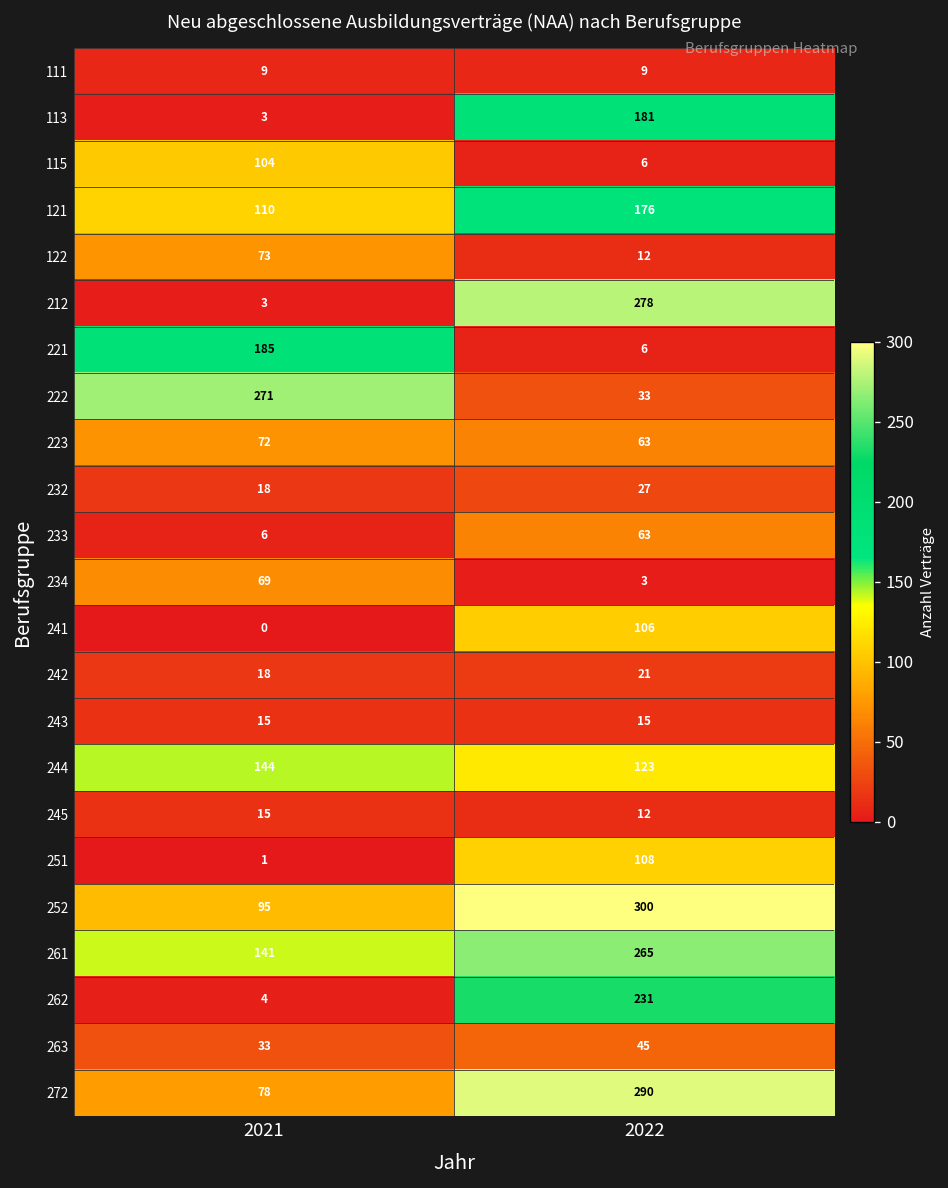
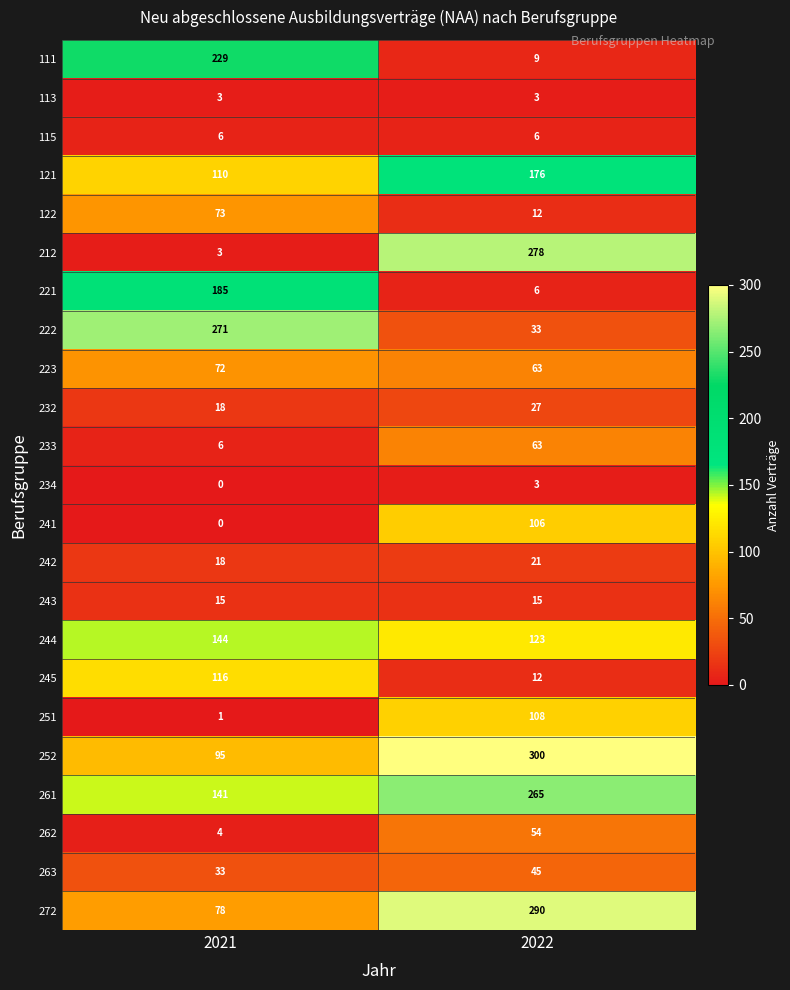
  {
    "111": {
-     "2021": 9,
+     "2021": 229,
      "2022": 9
    },
    "113": {
      "2021": 3,
-     "2022": 181
+     "2022": 3
    },
    "115": {
-     "2021": 104,
+     "2021": 6,
      "2022": 6
    },
    "121": {
      "2021": 110,
      "2022": 176
    },
    "122": {
      "2021": 73,
      "2022": 12
    },
    "212": {
      "2021": 3,
      "2022": 278
    },
    "221": {
      "2021": 185,
      "2022": 6
    },
    "222": {
      "2021": 271,
      "2022": 33
    },
    "223": {
      "2021": 72,
      "2022": 63
    },
    "232": {
      "2021": 18,
      "2022": 27
    },
    "233": {
      "2021": 6,
      "2022": 63
    },
    "234": {
-     "2021": 69,
+     "2021": 0,
      "2022": 3
    },
    "241": {
      "2021": 0,
      "2022": 106
    },
    "242": {
      "2021": 18,
      "2022": 21
    },
    "243": {
      "2021": 15,
      "2022": 15
    },
    "244": {
      "2021": 144,
      "2022": 123
    },
    "245": {
-     "2021": 15,
+     "2021": 116,
      "2022": 12
    },
    "251": {
      "2021": 1,
      "2022": 108
    },
    "252": {
      "2021": 95,
      "2022": 300
    },
    "261": {
      "2021": 141,
      "2022": 265
    },
    "262": {
      "2021": 4,
-     "2022": 231
+     "2022": 54
    },
    "263": {
      "2021": 33,
      "2022": 45
    },
    "272": {
      "2021": 78,
      "2022": 290
    }
  }
